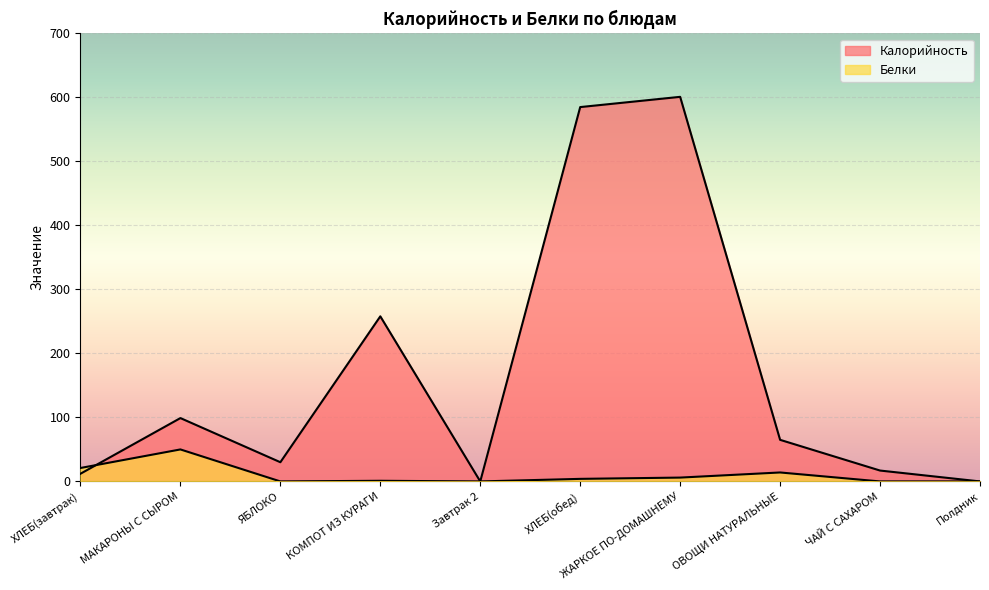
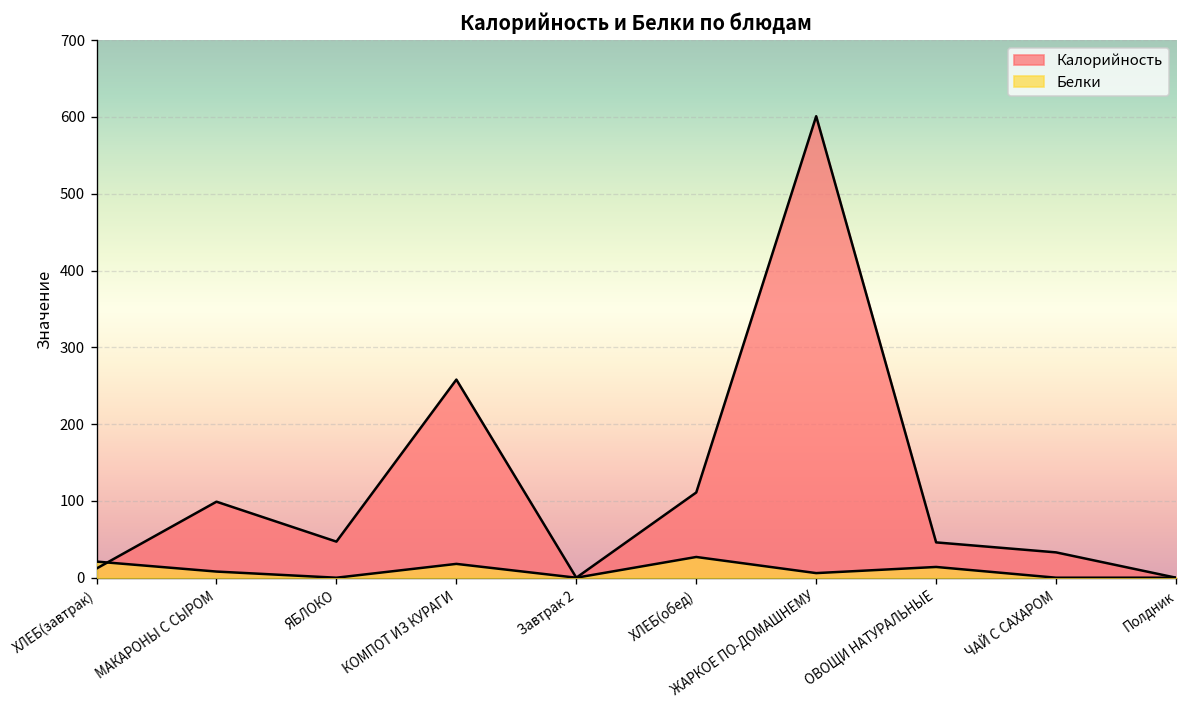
  {
    "Калорийность": {
      "ХЛЕБ(завтрак)": 10,
      "МАКАРОНЫ С СЫРОМ": 100,
-     "ЯБЛОКО": 30,
+     "ЯБЛОКО": 50,
      "КОМПОТ ИЗ КУРАГИ": 260,
-     "ХЛЕБ(обед)": 590,
+     "ХЛЕБ(обед)": 110,
      "ЖАРКОЕ ПО-ДОМАШНЕМУ": 600,
-     "ОВОЩИ НАТУРАЛЬНЫЕ": 70,
-     "ЧАЙ С САХАРОМ": 20
+     "ОВОЩИ НАТУРАЛЬНЫЕ": 50,
+     "ЧАЙ С САХАРОМ": 30
    },
    "Белки": {
      "ХЛЕБ(завтрак)": 20,
-     "МАКАРОНЫ С СЫРОМ": 50,
+     "МАКАРОНЫ С СЫРОМ": 10,
      "ЯБЛОКО": 0,
-     "КОМПОТ ИЗ КУРАГИ": 0,
-     "ХЛЕБ(обед)": 0,
+     "КОМПОТ ИЗ КУРАГИ": 20,
+     "ХЛЕБ(обед)": 30,
      "ЖАРКОЕ ПО-ДОМАШНЕМУ": 10,
      "ОВОЩИ НАТУРАЛЬНЫЕ": 10,
      "ЧАЙ С САХАРОМ": 0
    }
  }
